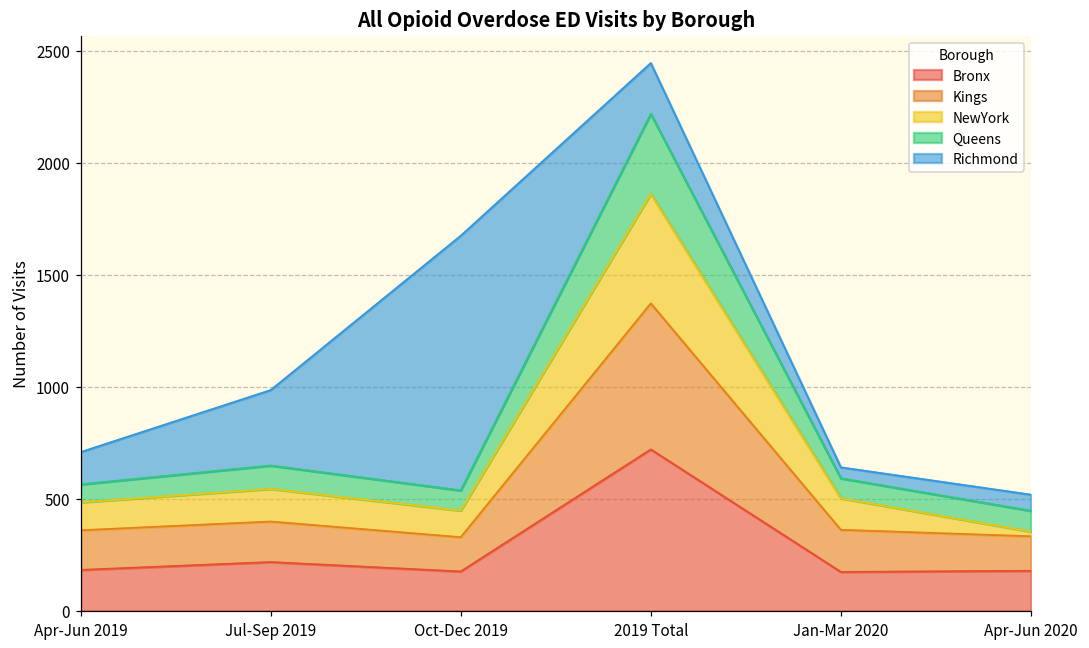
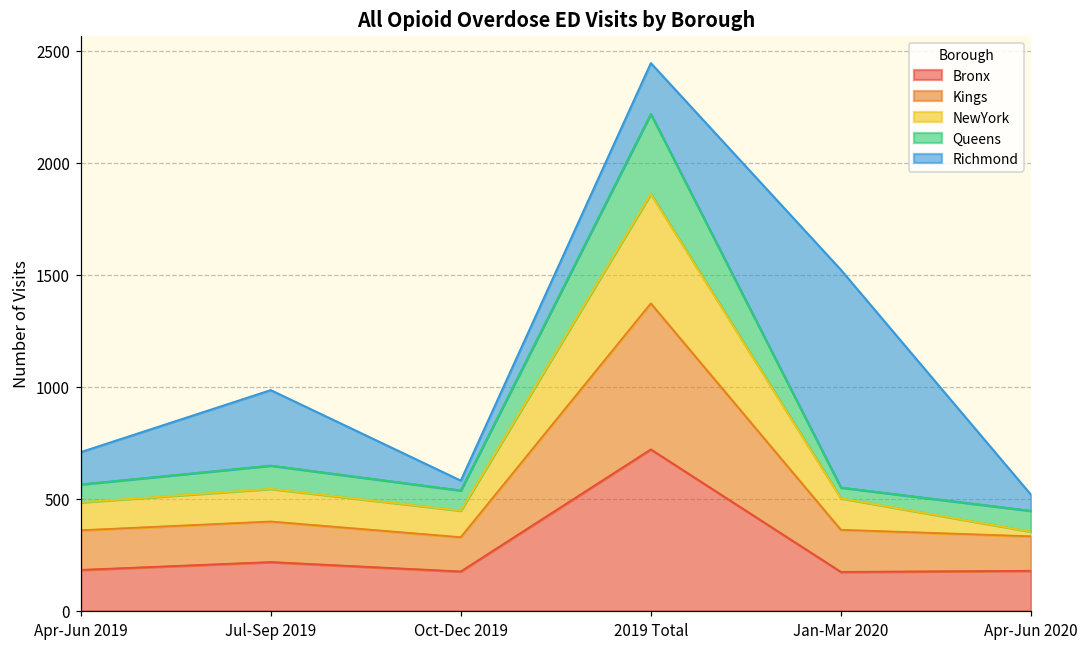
  {
    "NewYork": {
      "Apr-Jun 2019": 130,
      "Jul-Sep 2019": 150,
      "Oct-Dec 2019": 120,
      "2019 Total": 490,
      "Jan-Mar 2020": 140,
      "Apr-Jun 2020": 20
    },
    "Queens": {
      "Apr-Jun 2019": 80,
      "Jul-Sep 2019": 100,
      "Oct-Dec 2019": 90,
      "2019 Total": 360,
-     "Jan-Mar 2020": 90,
+     "Jan-Mar 2020": 50,
      "Apr-Jun 2020": 90
    },
    "Richmond": {
      "Apr-Jun 2019": 140,
      "Jul-Sep 2019": 340,
-     "Oct-Dec 2019": 1140,
+     "Oct-Dec 2019": 40,
      "2019 Total": 230,
-     "Jan-Mar 2020": 50,
+     "Jan-Mar 2020": 970,
      "Apr-Jun 2020": 70
    }
  }
